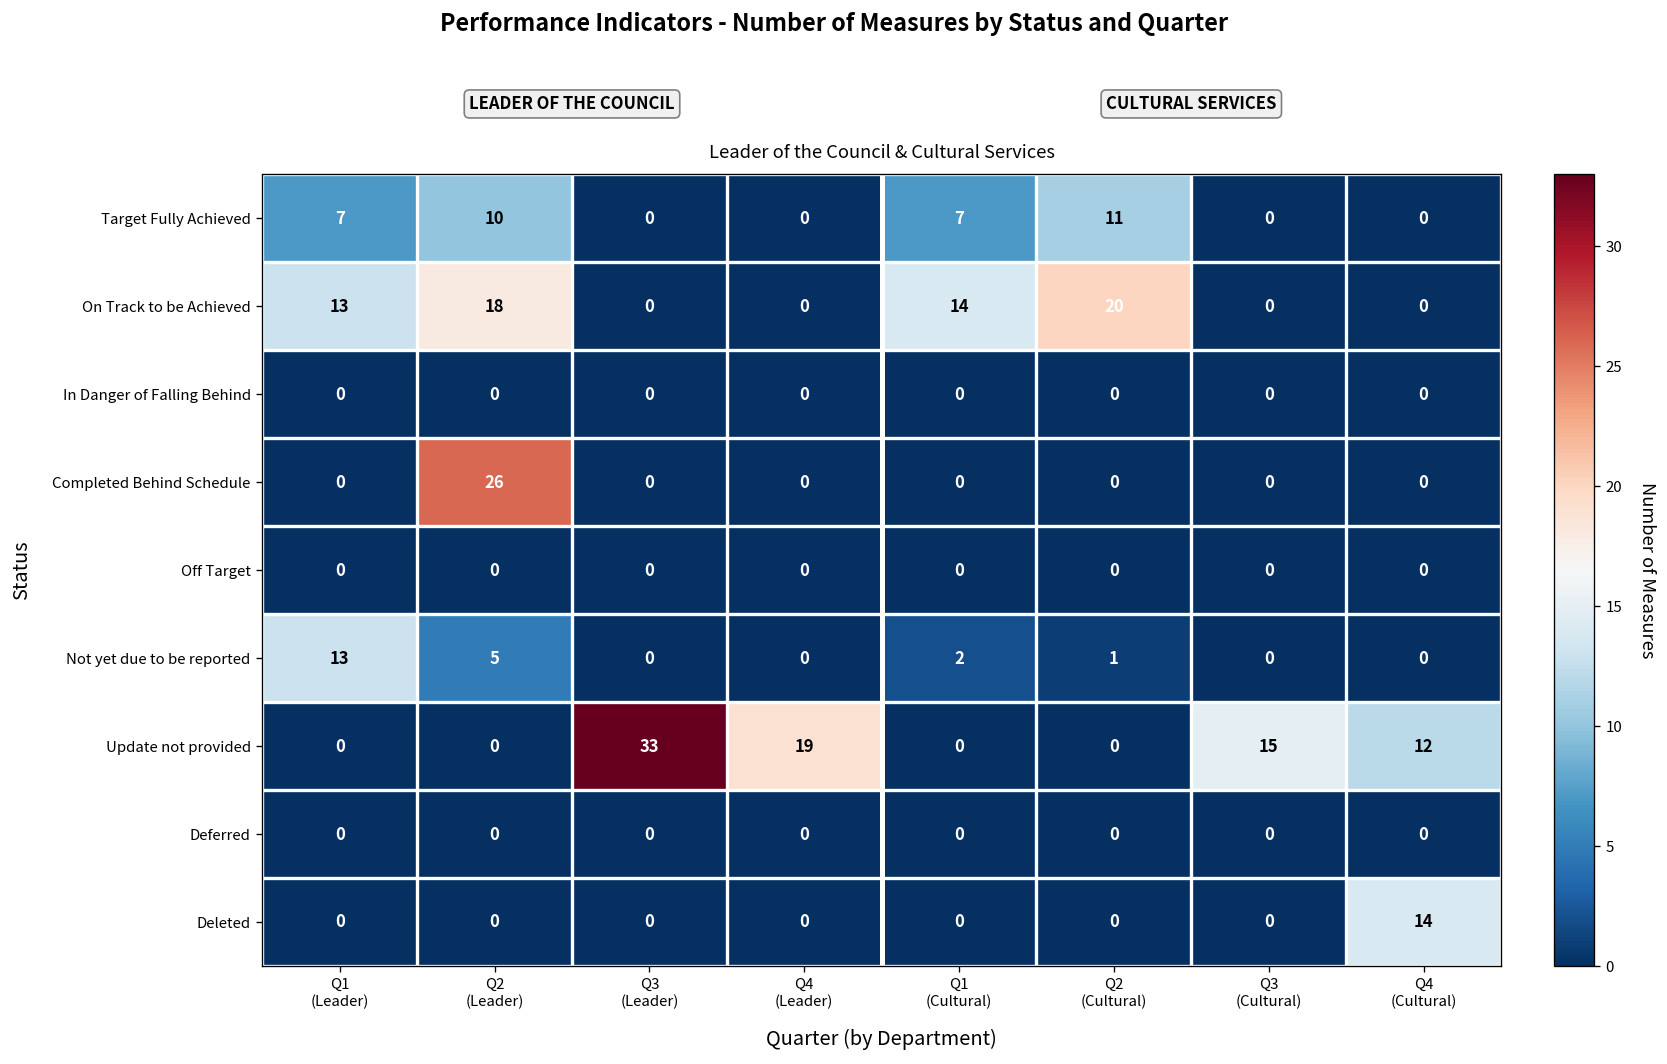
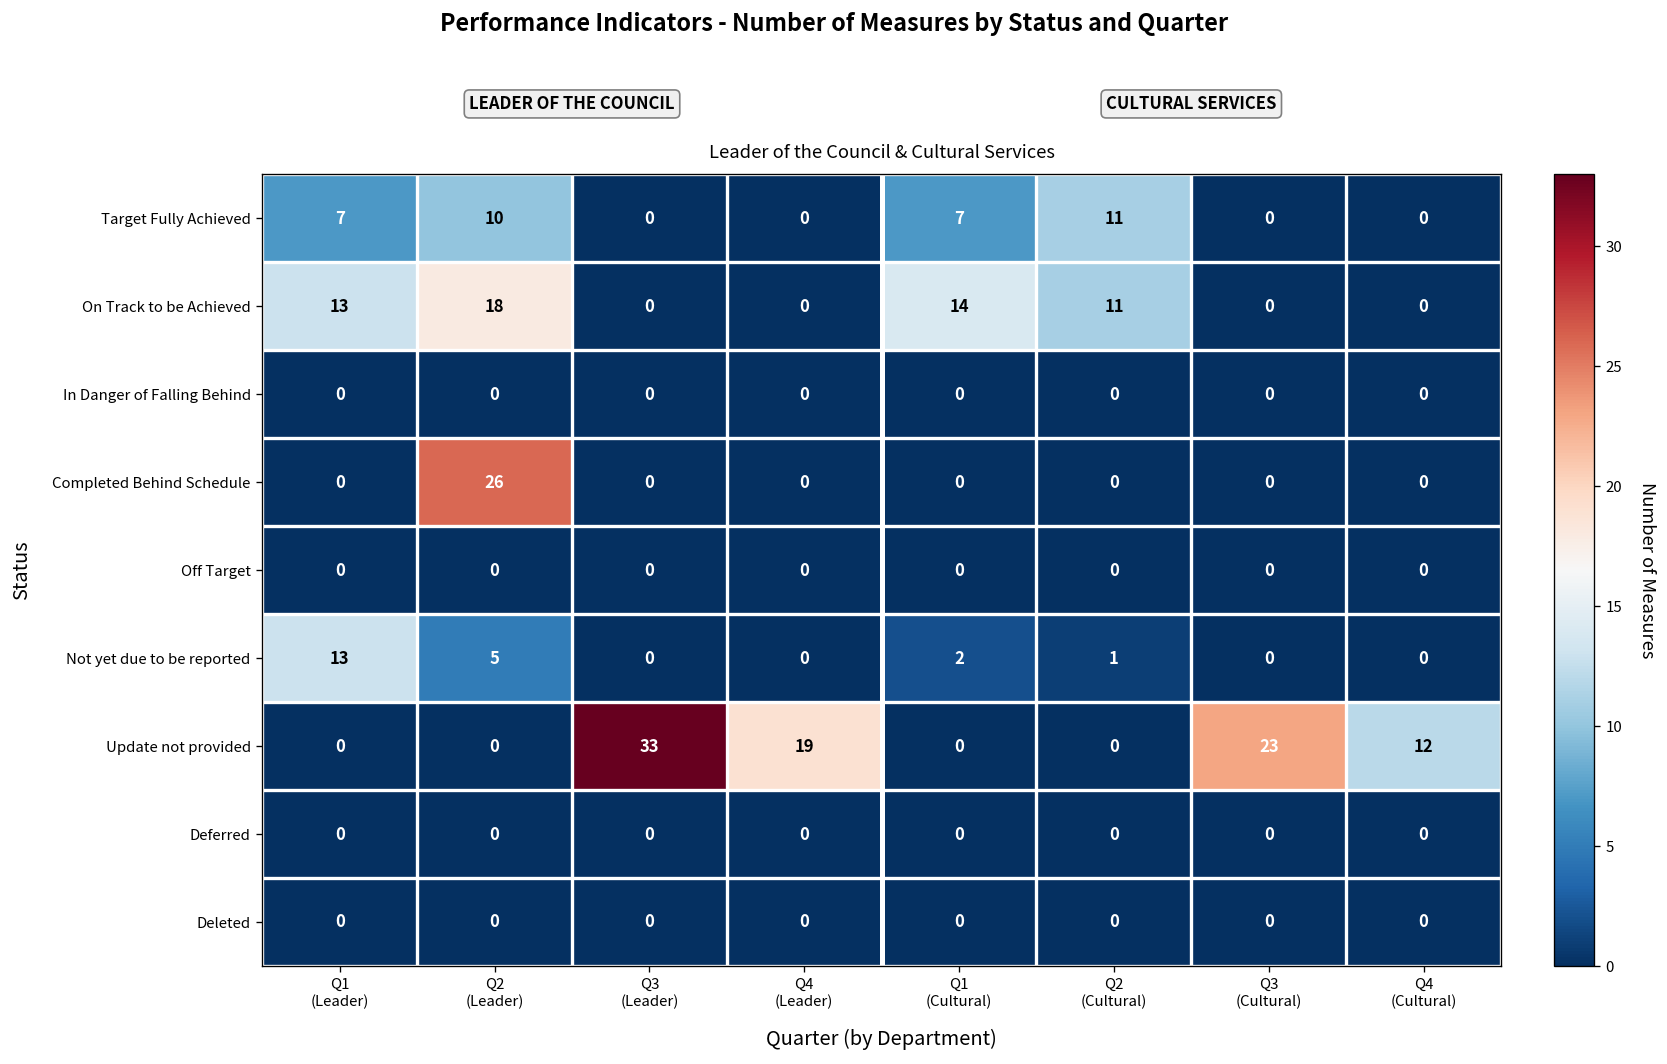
  {
    "Target Fully Achieved": {
      "Q1 (Leader)": 7,
      "Q2 (Leader)": 10,
      "Q3 (Leader)": 0,
      "Q4 (Leader)": 0,
      "Q1 (Cultural)": 7,
      "Q2 (Cultural)": 11,
      "Q3 (Cultural)": 0,
      "Q4 (Cultural)": 0
    },
    "On Track to be Achieved": {
      "Q1 (Leader)": 13,
      "Q2 (Leader)": 18,
      "Q3 (Leader)": 0,
      "Q4 (Leader)": 0,
      "Q1 (Cultural)": 14,
-     "Q2 (Cultural)": 20,
+     "Q2 (Cultural)": 11,
      "Q3 (Cultural)": 0,
      "Q4 (Cultural)": 0
    },
    "In Danger of Falling Behind": {
      "Q1 (Leader)": 0,
      "Q2 (Leader)": 0,
      "Q3 (Leader)": 0,
      "Q4 (Leader)": 0,
      "Q1 (Cultural)": 0,
      "Q2 (Cultural)": 0,
      "Q3 (Cultural)": 0,
      "Q4 (Cultural)": 0
    },
    "Completed Behind Schedule": {
      "Q1 (Leader)": 0,
      "Q2 (Leader)": 26,
      "Q3 (Leader)": 0,
      "Q4 (Leader)": 0,
      "Q1 (Cultural)": 0,
      "Q2 (Cultural)": 0,
      "Q3 (Cultural)": 0,
      "Q4 (Cultural)": 0
    },
    "Off Target": {
      "Q1 (Leader)": 0,
      "Q2 (Leader)": 0,
      "Q3 (Leader)": 0,
      "Q4 (Leader)": 0,
      "Q1 (Cultural)": 0,
      "Q2 (Cultural)": 0,
      "Q3 (Cultural)": 0,
      "Q4 (Cultural)": 0
    },
    "Not yet due to be reported": {
      "Q1 (Leader)": 13,
      "Q2 (Leader)": 5,
      "Q3 (Leader)": 0,
      "Q4 (Leader)": 0,
      "Q1 (Cultural)": 2,
      "Q2 (Cultural)": 1,
      "Q3 (Cultural)": 0,
      "Q4 (Cultural)": 0
    },
    "Update not provided": {
      "Q1 (Leader)": 0,
      "Q2 (Leader)": 0,
      "Q3 (Leader)": 33,
      "Q4 (Leader)": 19,
      "Q1 (Cultural)": 0,
      "Q2 (Cultural)": 0,
-     "Q3 (Cultural)": 15,
+     "Q3 (Cultural)": 23,
      "Q4 (Cultural)": 12
    },
    "Deferred": {
      "Q1 (Leader)": 0,
      "Q2 (Leader)": 0,
      "Q3 (Leader)": 0,
      "Q4 (Leader)": 0,
      "Q1 (Cultural)": 0,
      "Q2 (Cultural)": 0,
      "Q3 (Cultural)": 0,
      "Q4 (Cultural)": 0
    },
    "Deleted": {
      "Q1 (Leader)": 0,
      "Q2 (Leader)": 0,
      "Q3 (Leader)": 0,
      "Q4 (Leader)": 0,
      "Q1 (Cultural)": 0,
      "Q2 (Cultural)": 0,
      "Q3 (Cultural)": 0,
-     "Q4 (Cultural)": 14
+     "Q4 (Cultural)": 0
    }
  }
